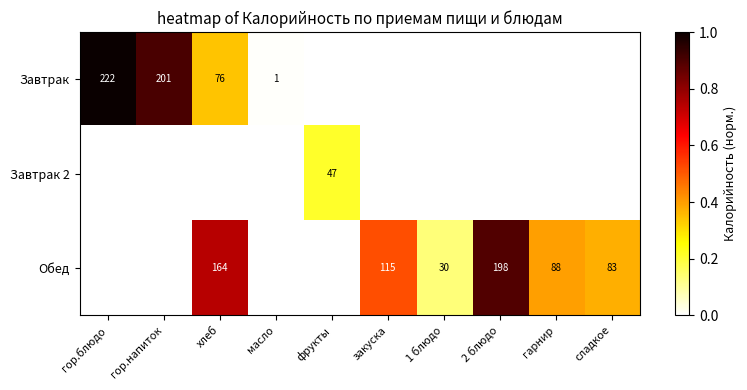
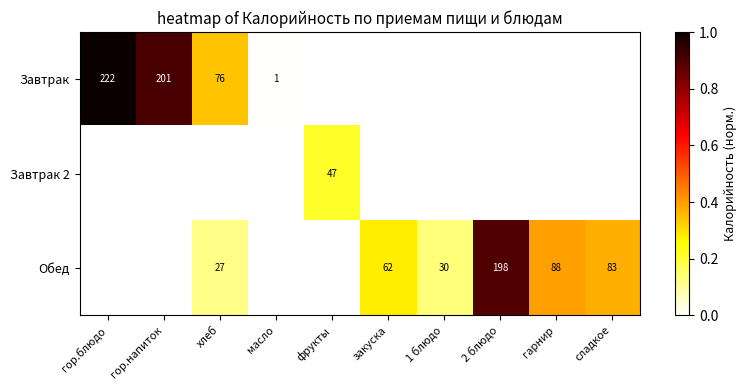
  {
    "Завтрак": {
      "гор.блюдо": 222,
      "гор.напиток": 201,
      "хлеб": 76,
      "масло": 1
    },
    "Завтрак 2": {
      "фрукты": 47
    },
    "Обед": {
-     "хлеб": 164,
-     "закуска": 115,
+     "хлеб": 27,
+     "закуска": 62,
      "1 блюдо": 30,
      "2 блюдо": 198,
      "гарнир": 88,
      "сладкое": 83
    }
  }
